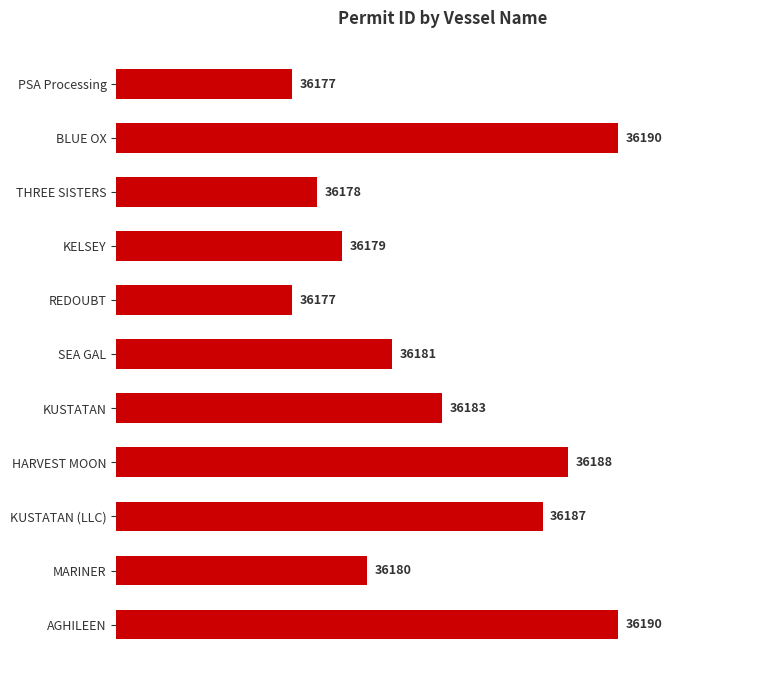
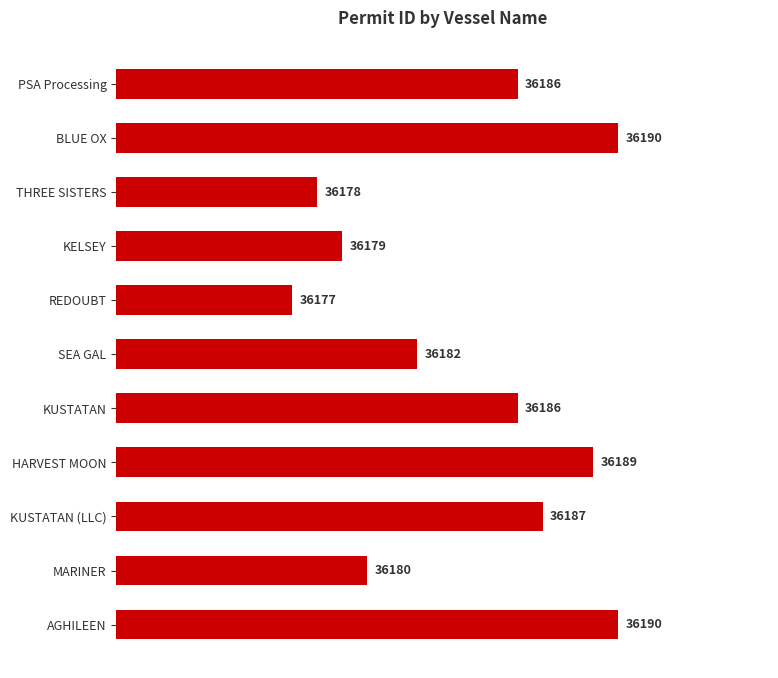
  {
-   "PSA Processing": 36177,
+   "PSA Processing": 36186,
    "BLUE OX": 36190,
    "THREE SISTERS": 36178,
    "KELSEY": 36179,
    "REDOUBT": 36177,
-   "SEA GAL": 36181,
-   "KUSTATAN": 36183,
-   "HARVEST MOON": 36188,
+   "SEA GAL": 36182,
+   "KUSTATAN": 36186,
+   "HARVEST MOON": 36189,
    "KUSTATAN (LLC)": 36187,
    "MARINER": 36180,
    "AGHILEEN": 36190
  }
